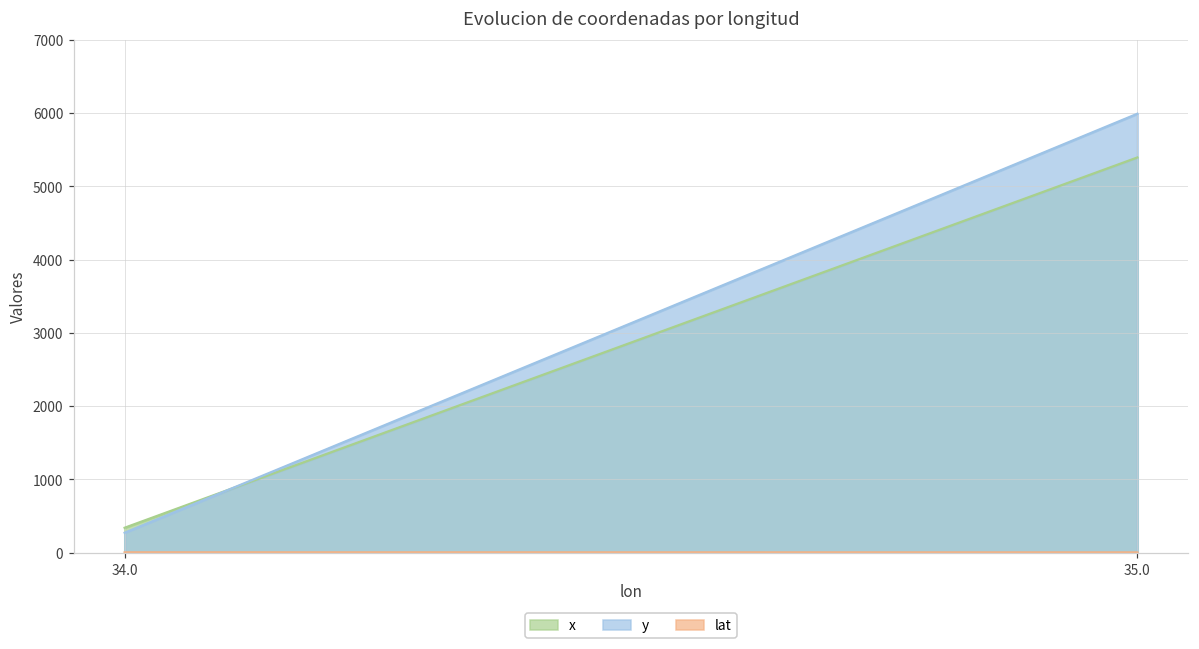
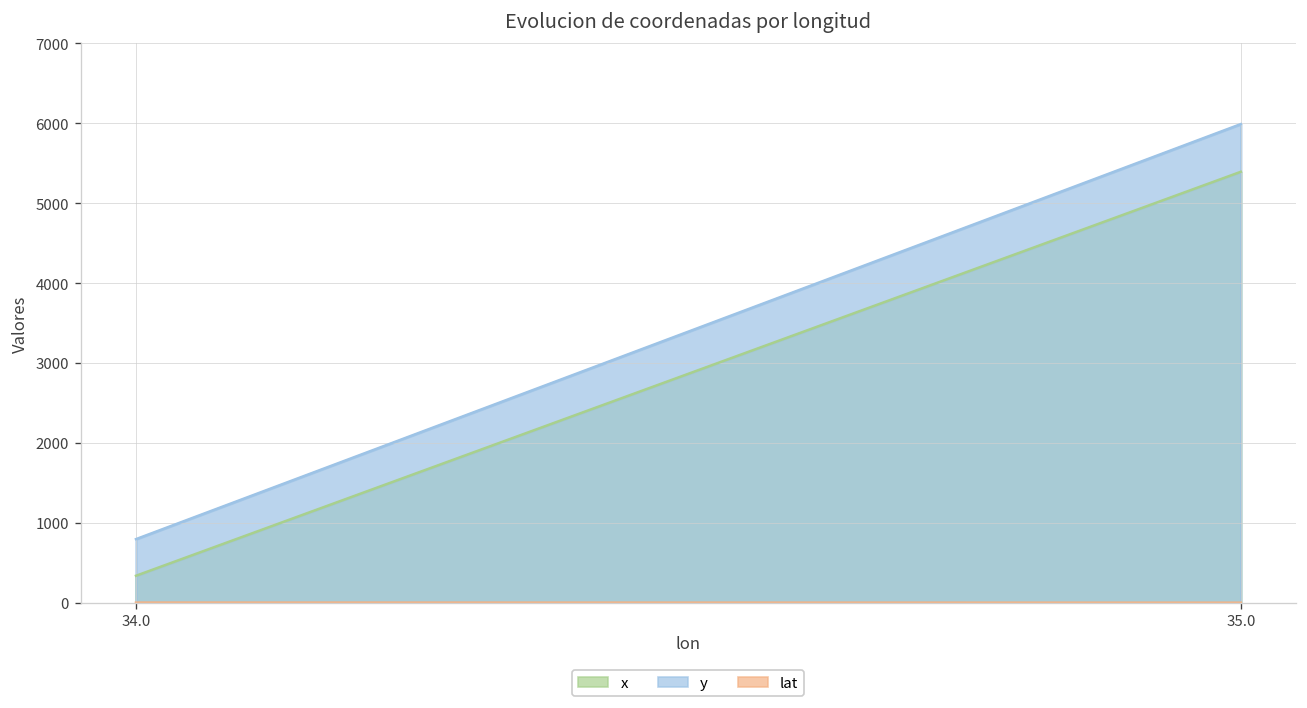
  {
    "x": {
      "34.0": 300,
      "35.0": 5400
    },
    "y": {
-     "34.0": 300,
+     "34.0": 800,
      "35.0": 6000
    },
    "lat": {
      "34.0": 0,
      "35.0": 0
    }
  }
